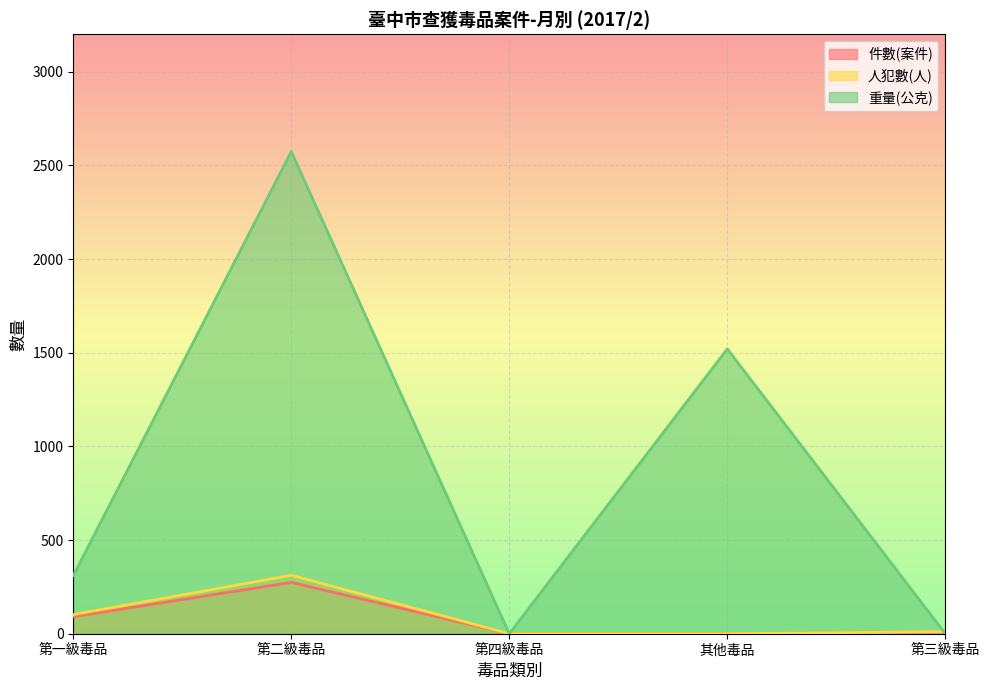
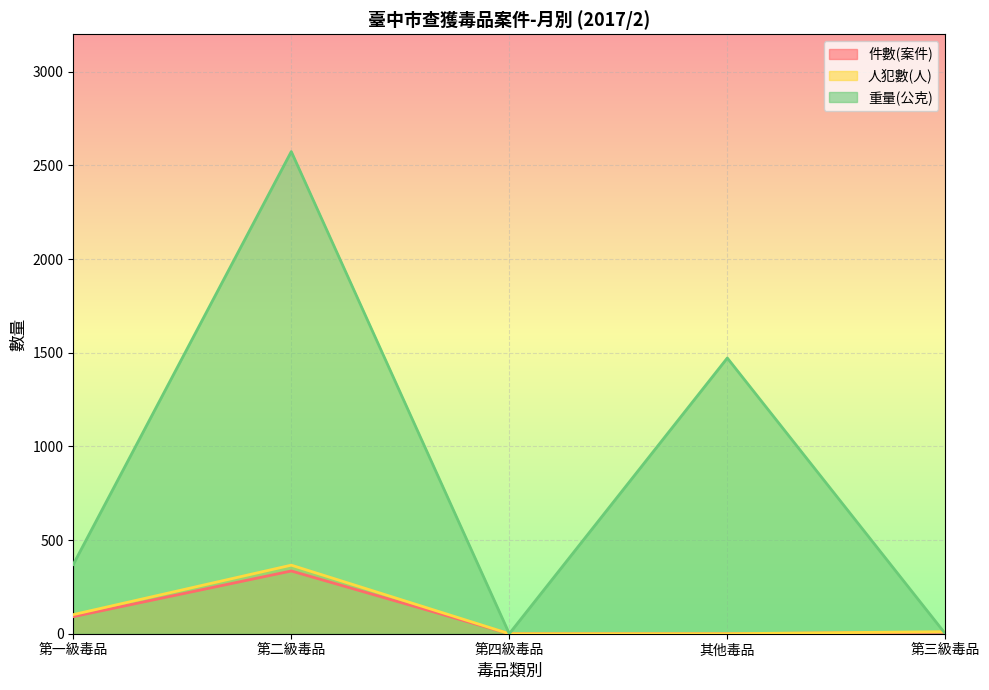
  {
    "件數(案件)": {
-     "第二級毒品": 270
+     "第二級毒品": 340
    },
    "人犯數(人)": {
-     "第二級毒品": 310
+     "第二級毒品": 370
    },
    "重量(公克)": {
-     "第一級毒品": 310,
+     "第一級毒品": 370,
      "第二級毒品": 2570,
-     "其他毒品": 1520
+     "其他毒品": 1470
    }
  }
